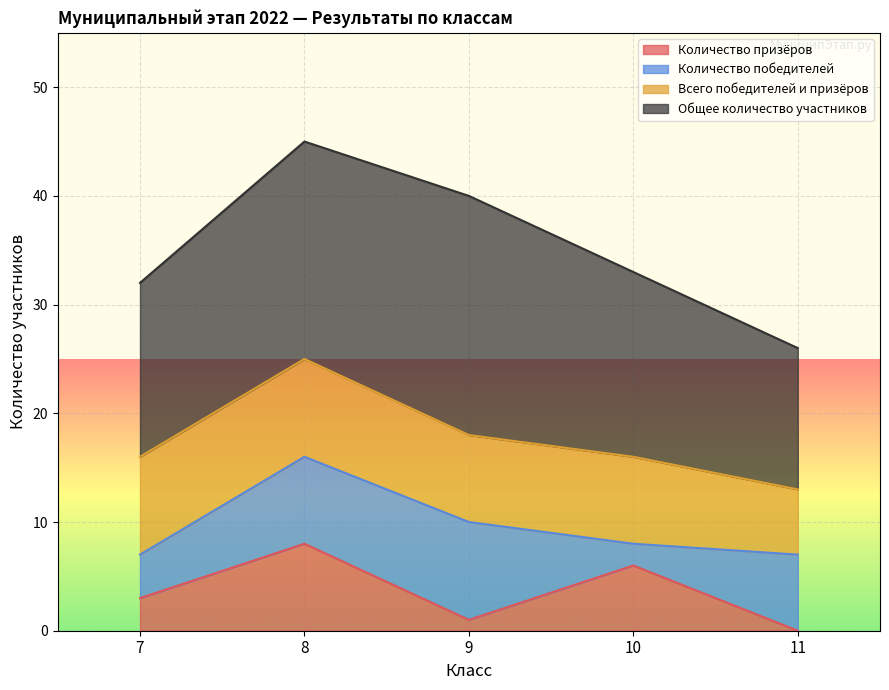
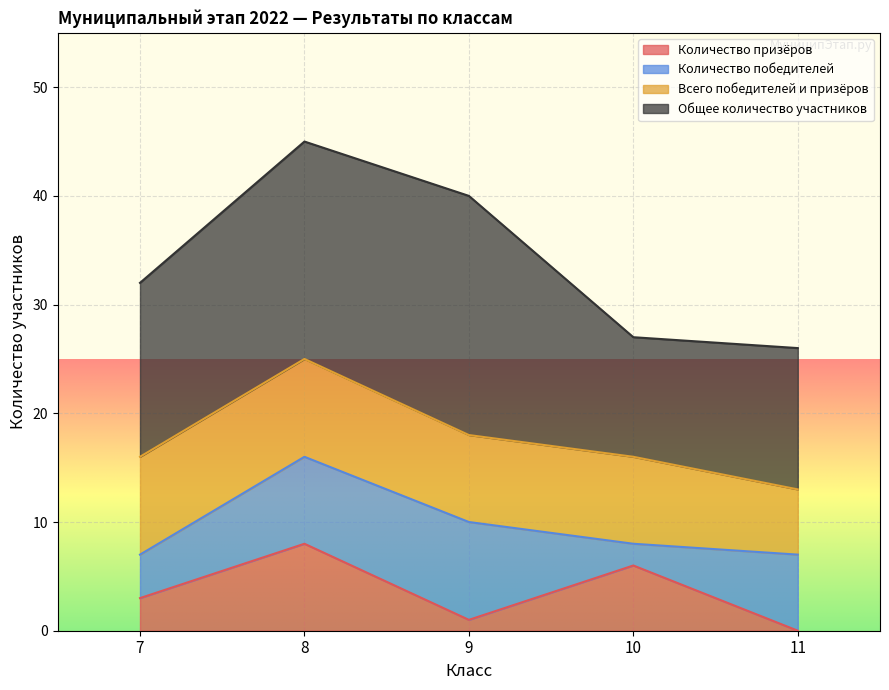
  {
    "Количество призёров": {
      "7": 3,
      "8": 8,
      "9": 1,
      "10": 6,
      "11": 0
    },
    "Количество победителей": {
      "7": 4,
      "8": 8,
      "9": 9,
      "10": 2,
      "11": 7
    },
    "Всего победителей и призёров": {
      "7": 9,
      "8": 9,
      "9": 8,
      "10": 8,
      "11": 6
    },
    "Общее количество участников": {
      "7": 16,
      "8": 20,
      "9": 22,
-     "10": 17,
+     "10": 11,
      "11": 13
    }
  }
